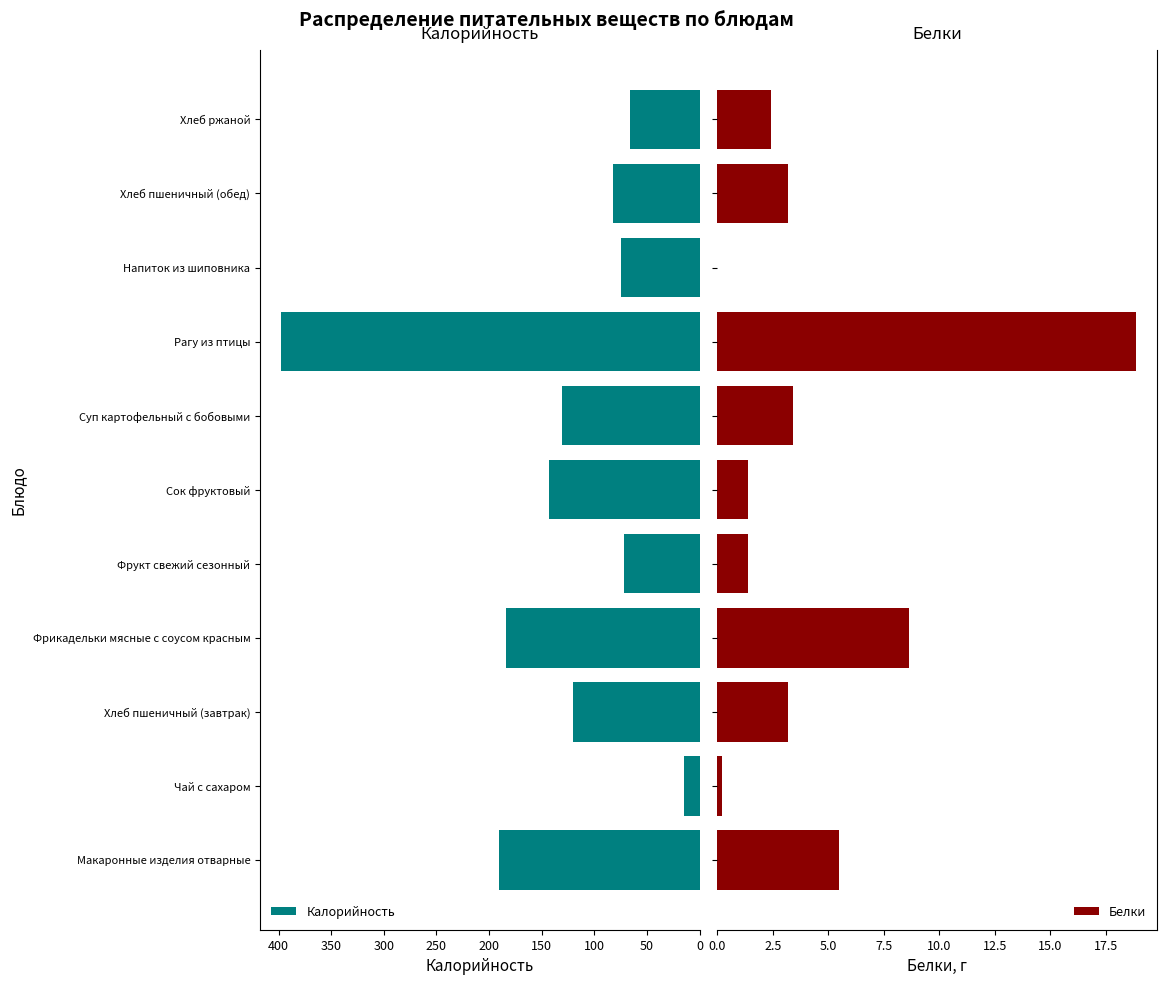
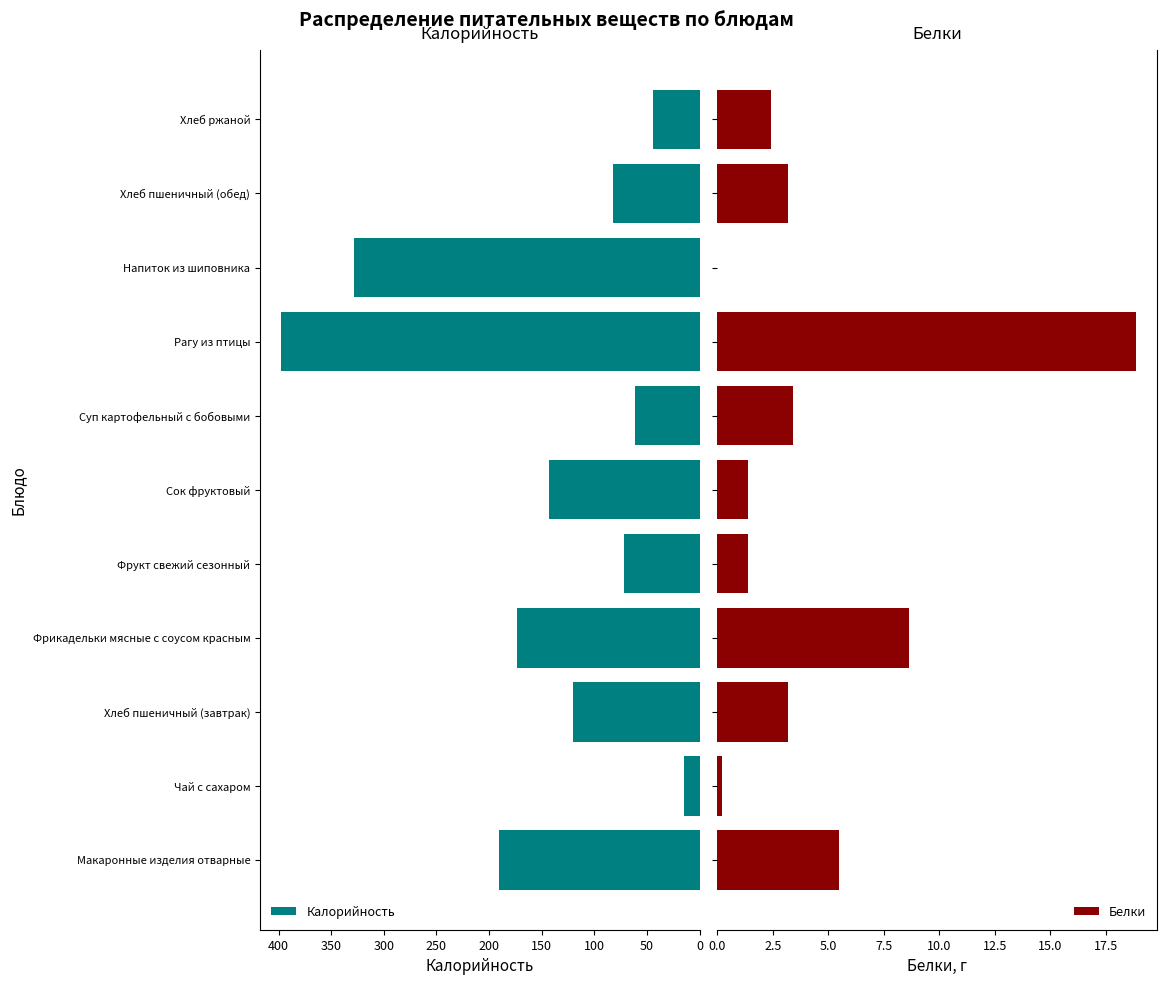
  {
    "Калорийность": {
-     "Хлеб ржаной": 66,
+     "Хлеб ржаной": 44,
      "Хлеб пшеничный (обед)": 82,
-     "Напиток из шиповника": 75,
+     "Напиток из шиповника": 328,
      "Рагу из птицы": 398,
-     "Суп картофельный с бобовыми": 131,
+     "Суп картофельный с бобовыми": 62,
      "Сок фруктовый": 143,
      "Фрукт свежий сезонный": 72,
-     "Фрикадельки мясные с соусом красным": 184,
+     "Фрикадельки мясные с соусом красным": 173,
      "Хлеб пшеничный (завтрак)": 121,
      "Чай с сахаром": 15,
      "Макаронные изделия отварные": 191
    }
  }
